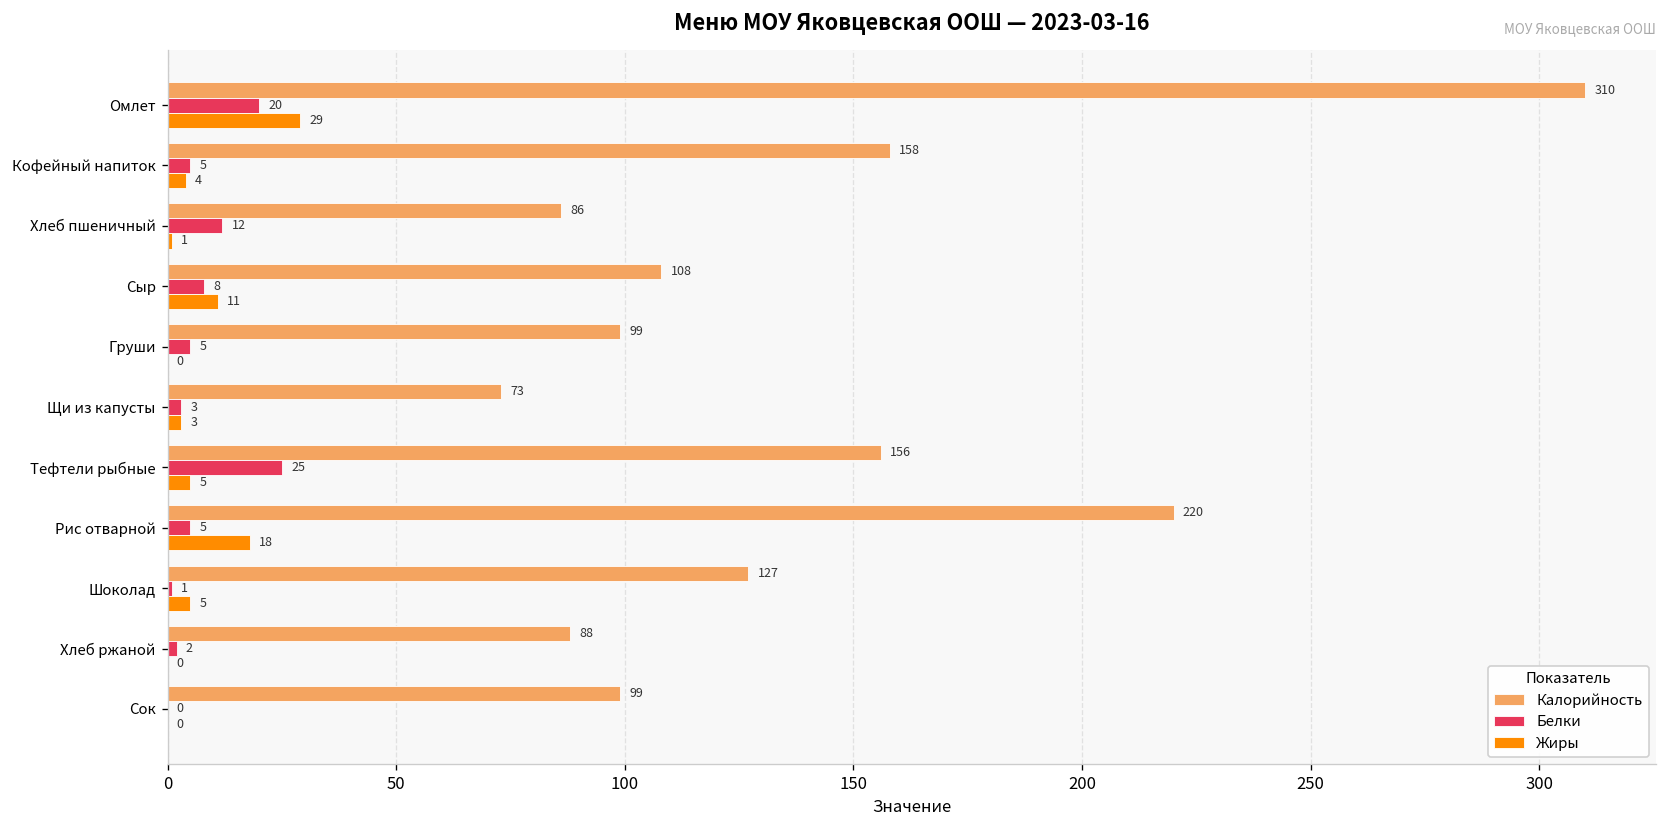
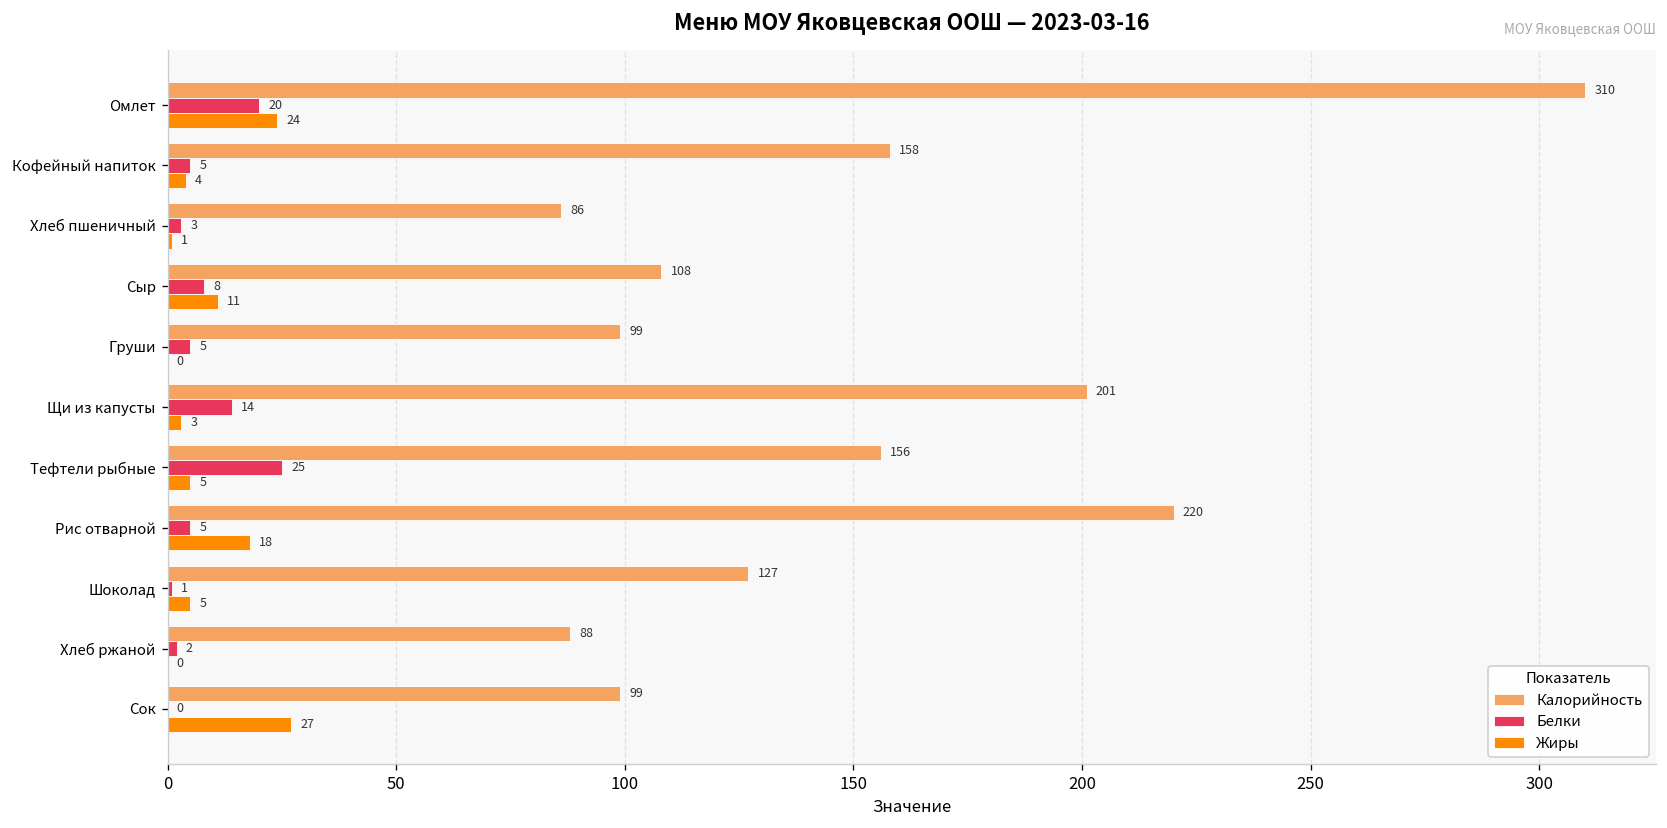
  {
    "Калорийность": {
      "Омлет": 310,
      "Кофейный напиток": 158,
      "Хлеб пшеничный": 86,
      "Сыр": 108,
      "Груши": 99,
-     "Щи из капусты": 73,
+     "Щи из капусты": 201,
      "Тефтели рыбные": 156,
      "Рис отварной": 220,
      "Шоколад": 127,
      "Хлеб ржаной": 88,
      "Сок": 99
    },
    "Белки": {
      "Омлет": 20,
      "Кофейный напиток": 5,
-     "Хлеб пшеничный": 12,
+     "Хлеб пшеничный": 3,
      "Сыр": 8,
      "Груши": 5,
-     "Щи из капусты": 3,
+     "Щи из капусты": 14,
      "Тефтели рыбные": 25,
      "Рис отварной": 5,
      "Шоколад": 1,
      "Хлеб ржаной": 2,
      "Сок": 0
    },
    "Жиры": {
-     "Омлет": 29,
+     "Омлет": 24,
      "Кофейный напиток": 4,
      "Хлеб пшеничный": 1,
      "Сыр": 11,
      "Груши": 0,
      "Щи из капусты": 3,
      "Тефтели рыбные": 5,
      "Рис отварной": 18,
      "Шоколад": 5,
      "Хлеб ржаной": 0,
-     "Сок": 0
+     "Сок": 27
    }
  }
